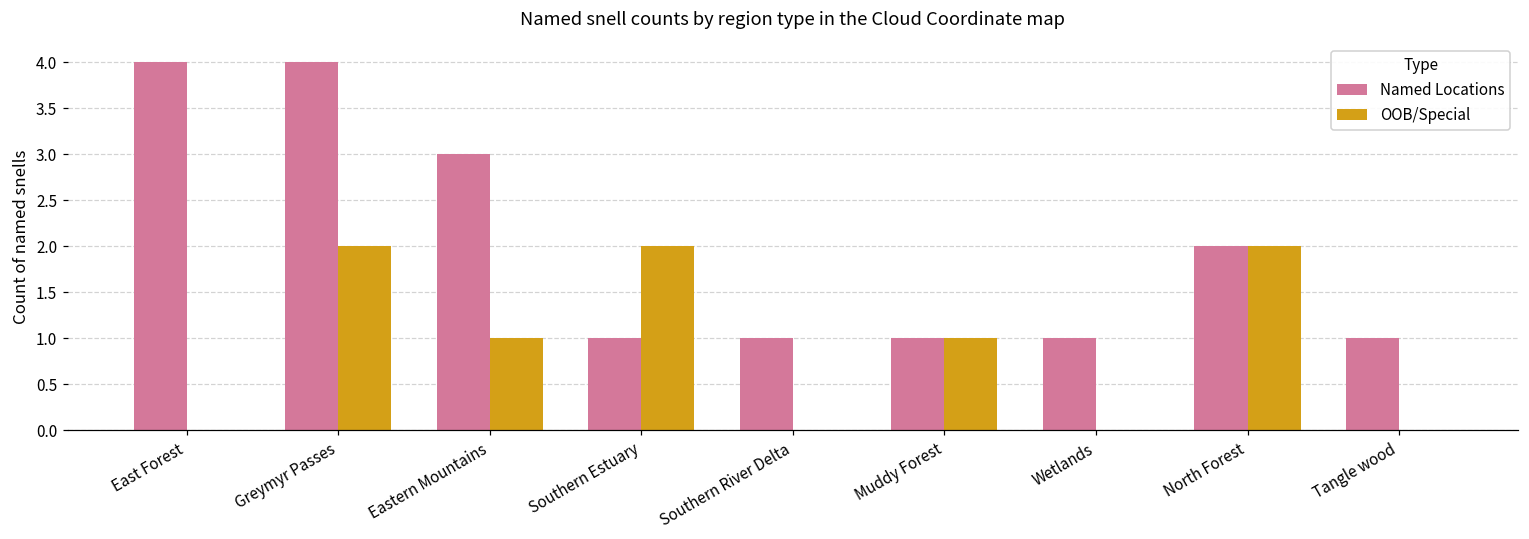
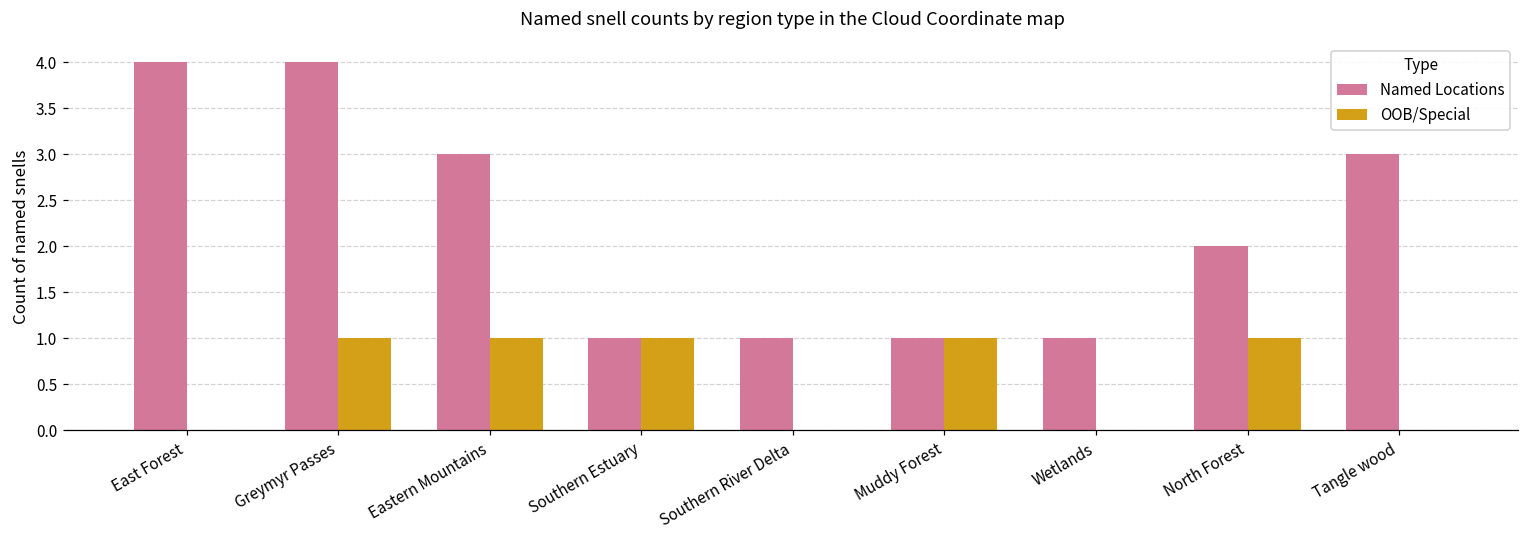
  {
    "Named Locations": {
      "East Forest": 4,
      "Greymyr Passes": 4,
      "Eastern Mountains": 3,
      "Southern Estuary": 1,
      "Southern River Delta": 1,
      "Muddy Forest": 1,
      "Wetlands": 1,
      "North Forest": 2,
-     "Tangle wood": 1
+     "Tangle wood": 3
    },
    "OOB/Special": {
      "East Forest": 0,
-     "Greymyr Passes": 2,
+     "Greymyr Passes": 1,
      "Eastern Mountains": 1,
-     "Southern Estuary": 2,
+     "Southern Estuary": 1,
      "Southern River Delta": 0,
      "Muddy Forest": 1,
      "Wetlands": 0,
-     "North Forest": 2,
+     "North Forest": 1,
      "Tangle wood": 0
    }
  }
